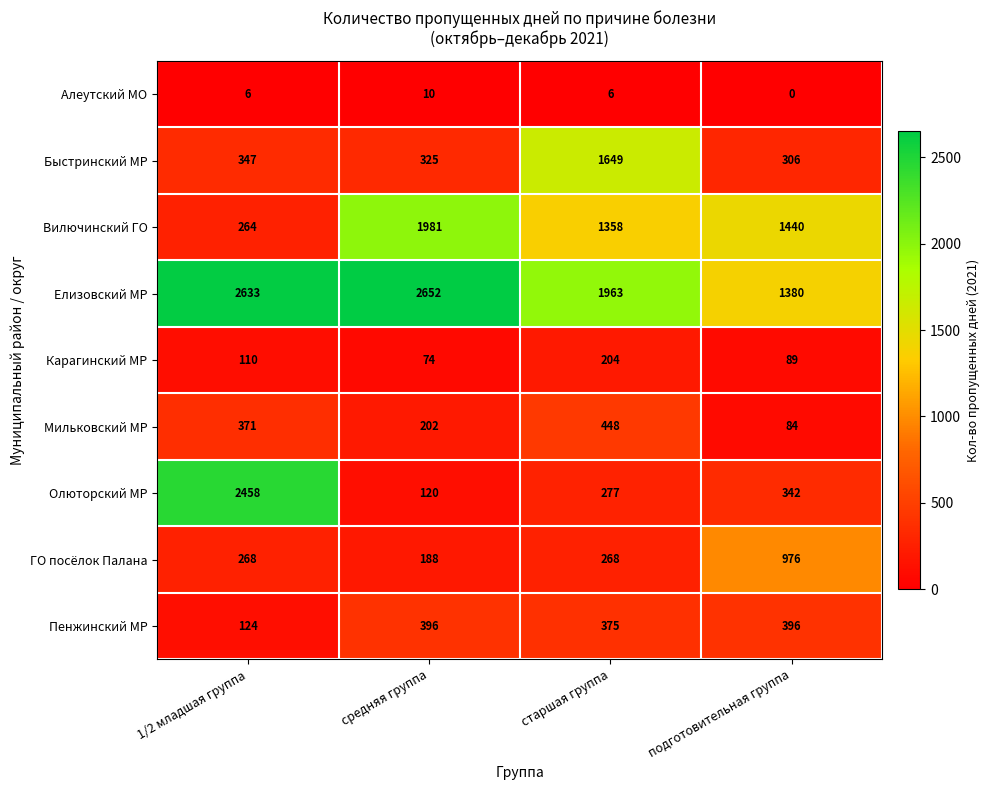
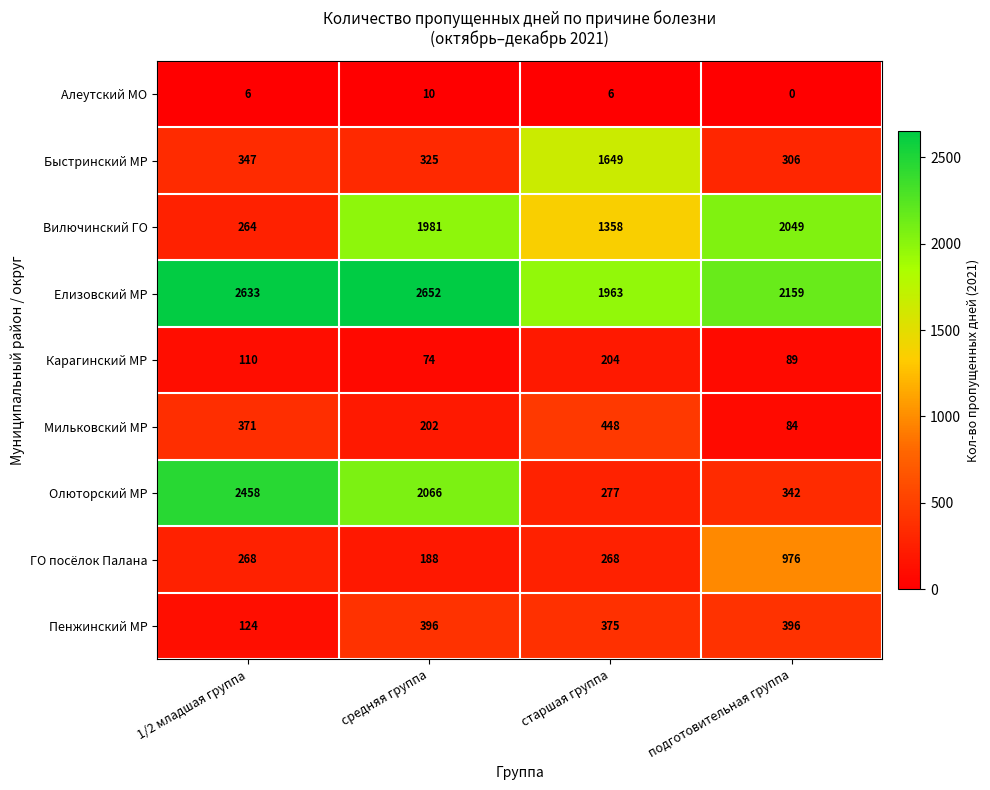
  {
    "Алеутский МО": {
      "1/2 младшая группа": 6,
      "средняя группа": 10,
      "старшая группа": 6,
      "подготовительная группа": 0
    },
    "Быстринский МР": {
      "1/2 младшая группа": 347,
      "средняя группа": 325,
      "старшая группа": 1649,
      "подготовительная группа": 306
    },
    "Вилючинский ГО": {
      "1/2 младшая группа": 264,
      "средняя группа": 1981,
      "старшая группа": 1358,
-     "подготовительная группа": 1440
+     "подготовительная группа": 2049
    },
    "Елизовский МР": {
      "1/2 младшая группа": 2633,
      "средняя группа": 2652,
      "старшая группа": 1963,
-     "подготовительная группа": 1380
+     "подготовительная группа": 2159
    },
    "Карагинский МР": {
      "1/2 младшая группа": 110,
      "средняя группа": 74,
      "старшая группа": 204,
      "подготовительная группа": 89
    },
    "Мильковский МР": {
      "1/2 младшая группа": 371,
      "средняя группа": 202,
      "старшая группа": 448,
      "подготовительная группа": 84
    },
    "Олюторский МР": {
      "1/2 младшая группа": 2458,
-     "средняя группа": 120,
+     "средняя группа": 2066,
      "старшая группа": 277,
      "подготовительная группа": 342
    },
    "ГО посёлок Палана": {
      "1/2 младшая группа": 268,
      "средняя группа": 188,
      "старшая группа": 268,
      "подготовительная группа": 976
    },
    "Пенжинский МР": {
      "1/2 младшая группа": 124,
      "средняя группа": 396,
      "старшая группа": 375,
      "подготовительная группа": 396
    }
  }
